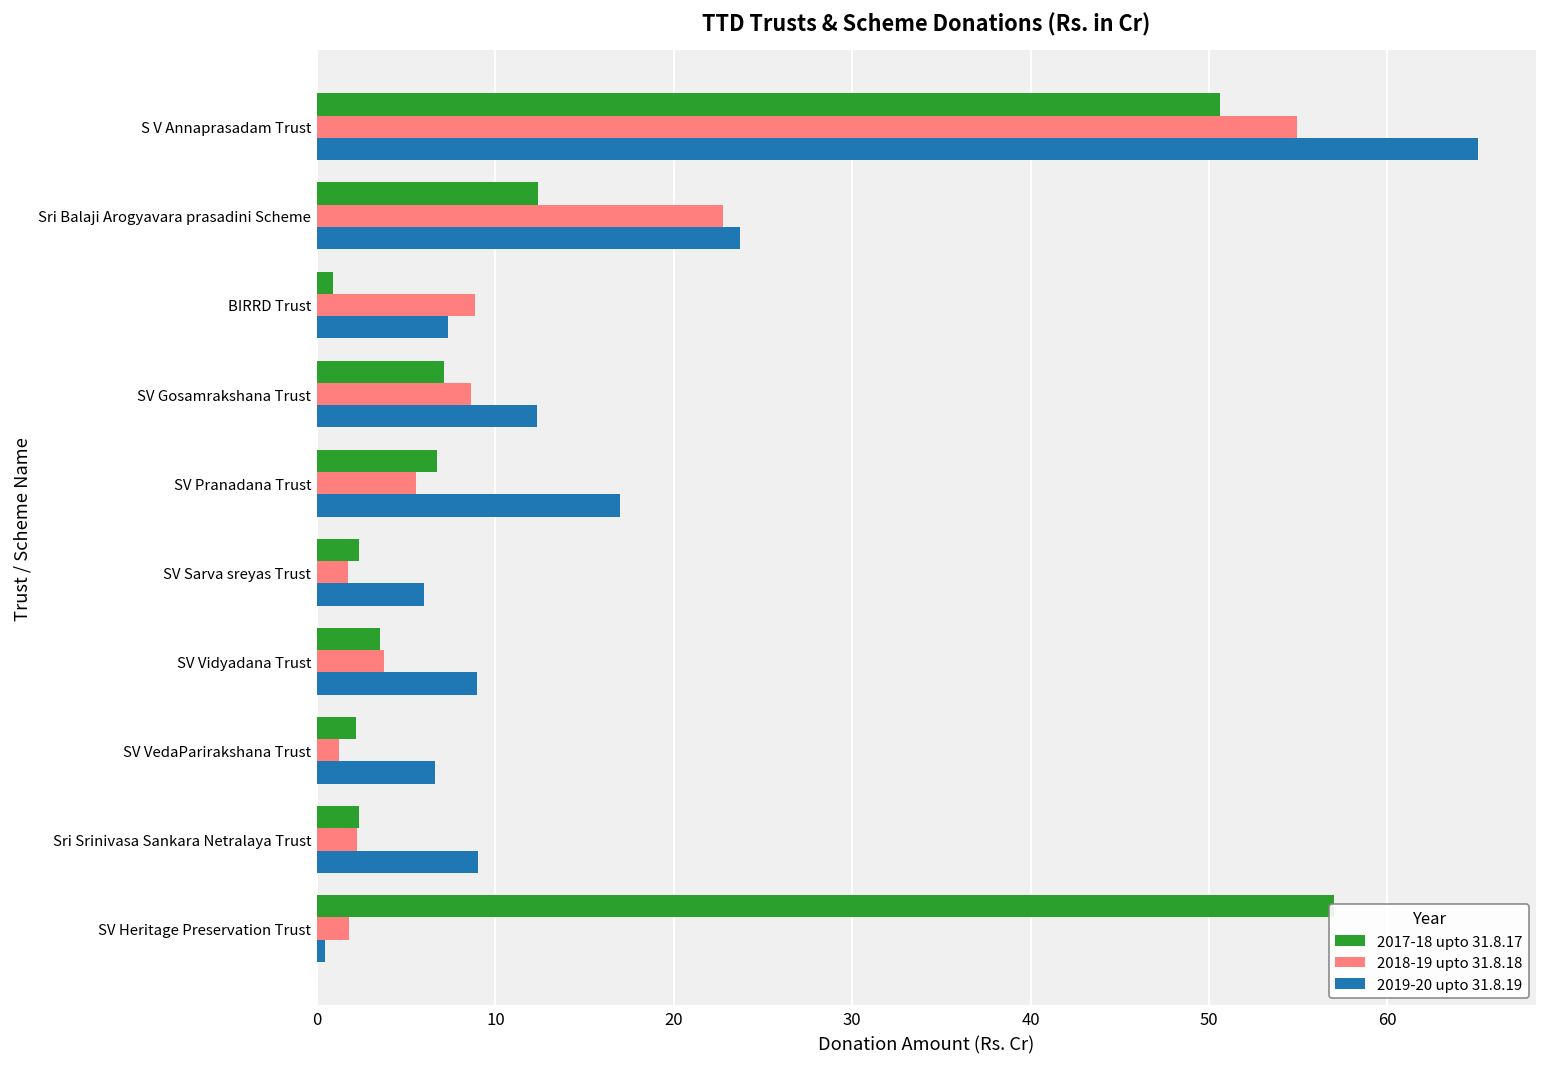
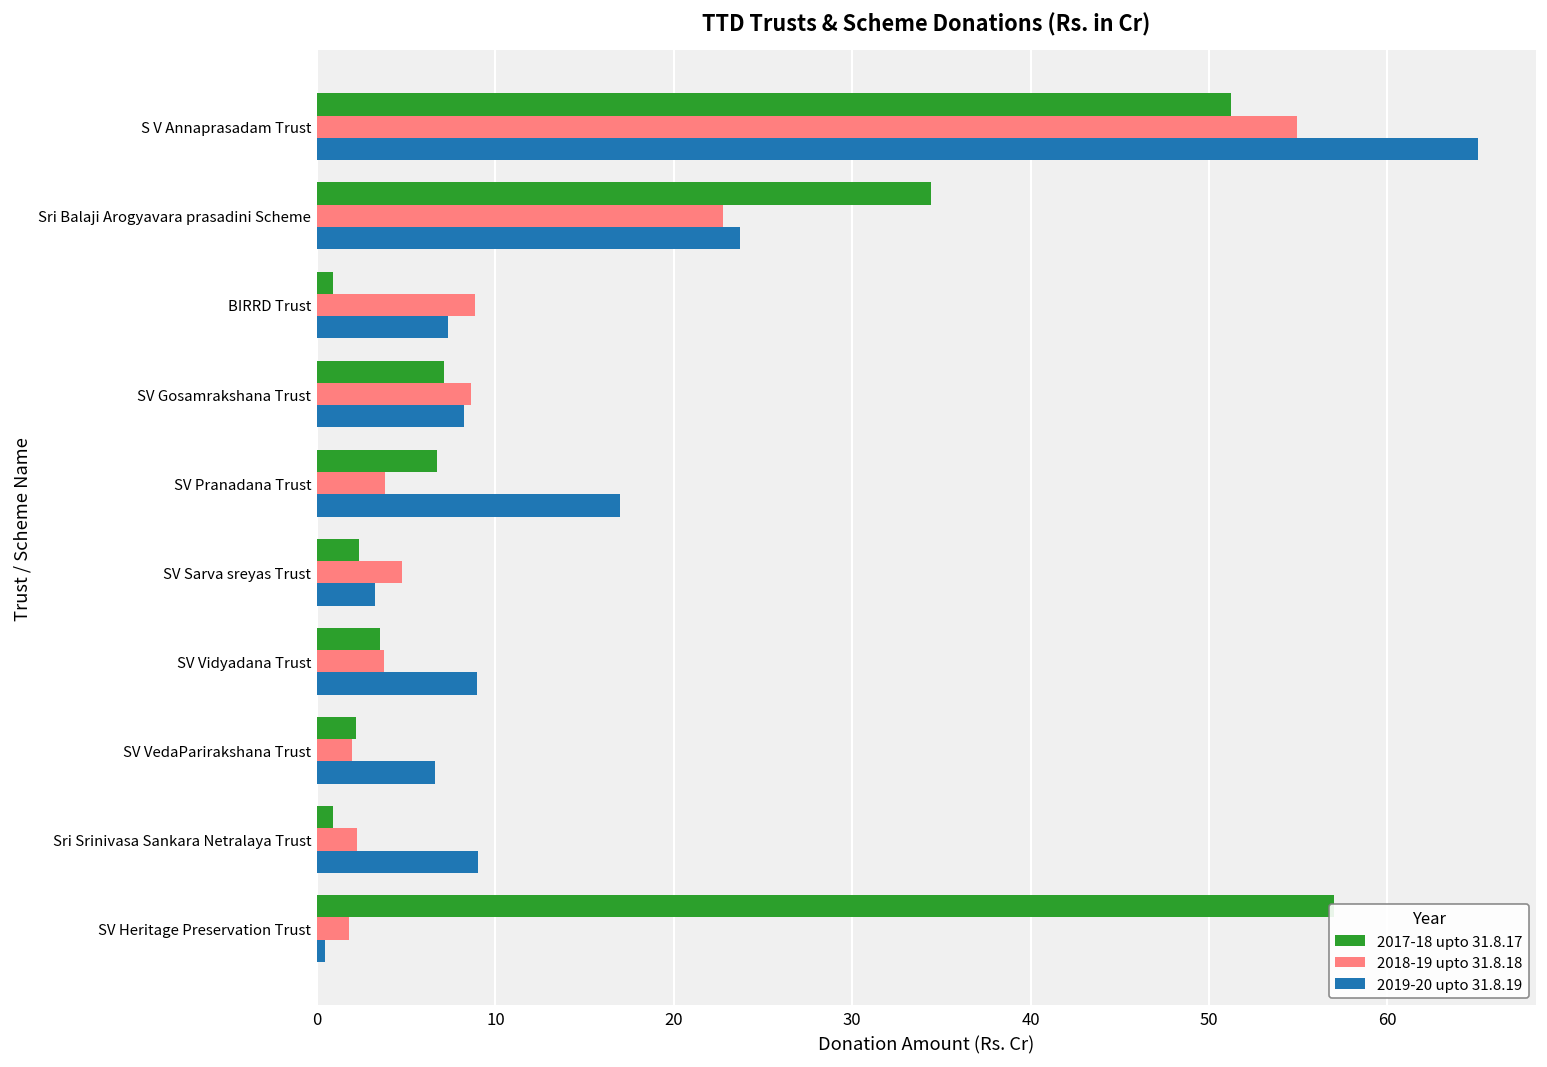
  {
    "2017-18 upto 31.8.17": {
-     "S V Annaprasadam Trust": 50.6,
-     "Sri Balaji Arogyavara prasadini Scheme": 12.4,
+     "S V Annaprasadam Trust": 51.3,
+     "Sri Balaji Arogyavara prasadini Scheme": 34.4,
      "BIRRD Trust": 0.9,
      "SV Gosamrakshana Trust": 7.1,
      "SV Pranadana Trust": 6.8,
      "SV Sarva sreyas Trust": 2.4,
      "SV Vidyadana Trust": 3.5,
      "SV VedaParirakshana Trust": 2.2,
-     "Sri Srinivasa Sankara Netralaya Trust": 2.4
+     "Sri Srinivasa Sankara Netralaya Trust": 0.9
    },
    "2018-19 upto 31.8.18": {
      "S V Annaprasadam Trust": 54.9,
      "Sri Balaji Arogyavara prasadini Scheme": 22.7,
      "BIRRD Trust": 8.9,
      "SV Gosamrakshana Trust": 8.6,
-     "SV Pranadana Trust": 5.6,
-     "SV Sarva sreyas Trust": 1.7,
+     "SV Pranadana Trust": 3.8,
+     "SV Sarva sreyas Trust": 4.8,
      "SV Vidyadana Trust": 3.8,
-     "SV VedaParirakshana Trust": 1.2,
+     "SV VedaParirakshana Trust": 2.0,
      "Sri Srinivasa Sankara Netralaya Trust": 2.2,
      "SV Heritage Preservation Trust": 1.8
    },
    "2019-20 upto 31.8.19": {
      "S V Annaprasadam Trust": 65.1,
      "Sri Balaji Arogyavara prasadini Scheme": 23.7,
      "BIRRD Trust": 7.3,
-     "SV Gosamrakshana Trust": 12.3,
+     "SV Gosamrakshana Trust": 8.3,
      "SV Pranadana Trust": 17.0,
-     "SV Sarva sreyas Trust": 6.0,
+     "SV Sarva sreyas Trust": 3.3,
      "SV Vidyadana Trust": 9.0,
      "SV VedaParirakshana Trust": 6.6,
      "Sri Srinivasa Sankara Netralaya Trust": 9.0,
      "SV Heritage Preservation Trust": 0.4
    }
  }
